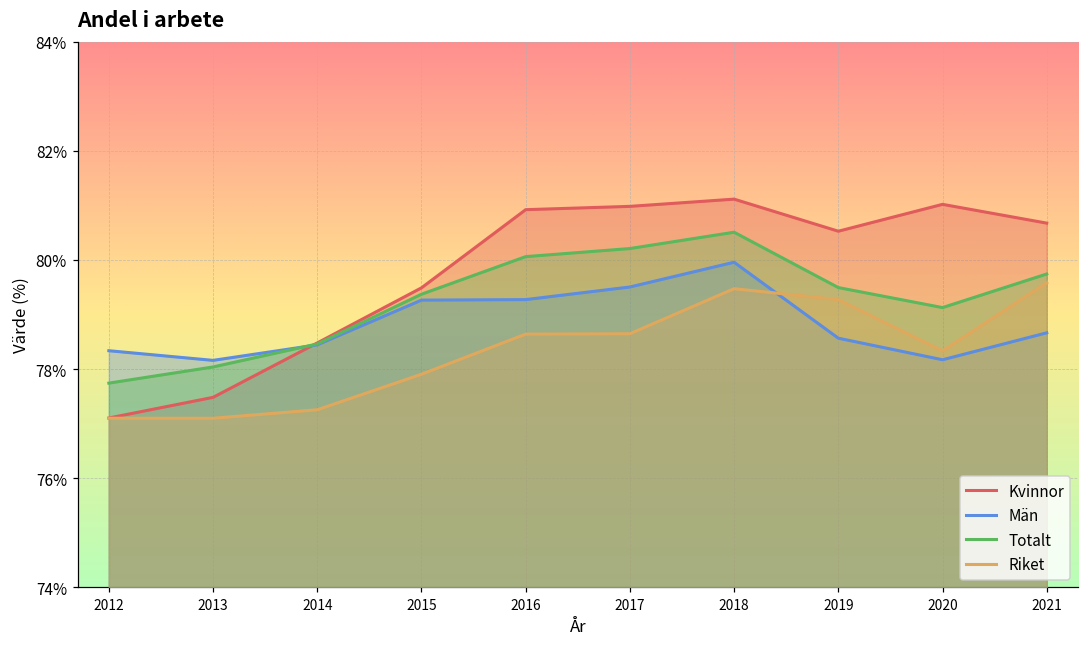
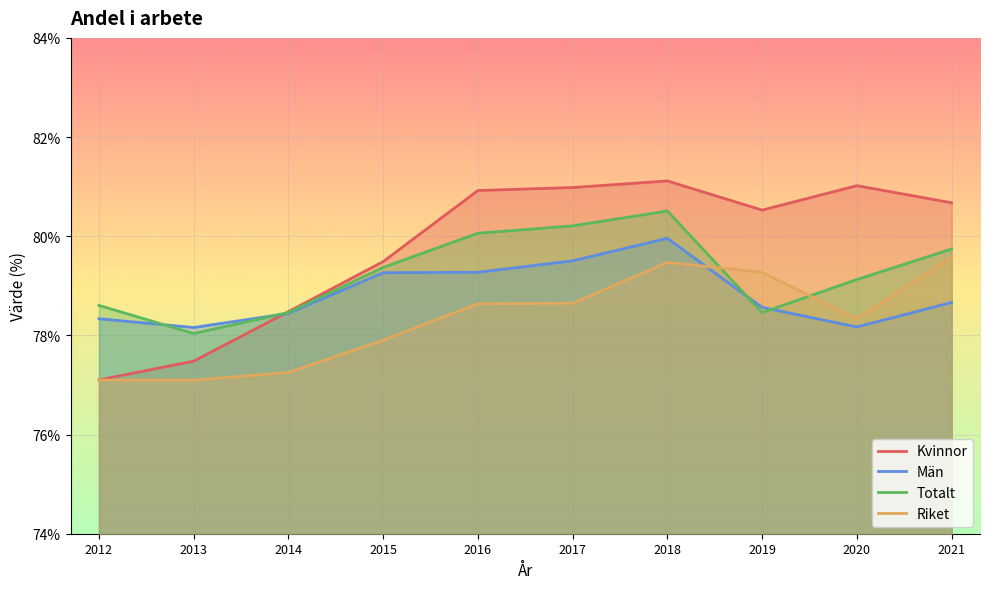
  {
    "Kvinnor": {
      "2013": "77.5%",
      "2015": "79.5%",
      "2016": "80.9%",
      "2017": "81.0%",
      "2018": "81.1%",
      "2019": "80.5%",
      "2020": "81.0%",
      "2021": "80.7%"
    },
    "Män": {
      "2012": "78.3%",
      "2013": "78.2%",
      "2015": "79.3%",
      "2016": "79.3%",
      "2017": "79.5%",
      "2018": "80.0%",
      "2019": "78.6%",
      "2020": "78.2%",
      "2021": "78.7%"
    },
    "Totalt": {
-     "2012": "77.7%",
+     "2012": "78.6%",
      "2013": "78.0%",
      "2015": "79.4%",
      "2016": "80.1%",
      "2017": "80.2%",
      "2018": "80.5%",
-     "2019": "79.5%",
+     "2019": "78.5%",
      "2020": "79.1%",
      "2021": "79.7%"
    },
    "Riket": {
      "2013": "77.1%",
      "2014": "77.3%",
      "2015": "77.9%",
      "2016": "78.6%",
      "2017": "78.6%",
      "2018": "79.5%",
      "2019": "79.3%",
      "2020": "78.3%",
      "2021": "79.6%"
    }
  }
